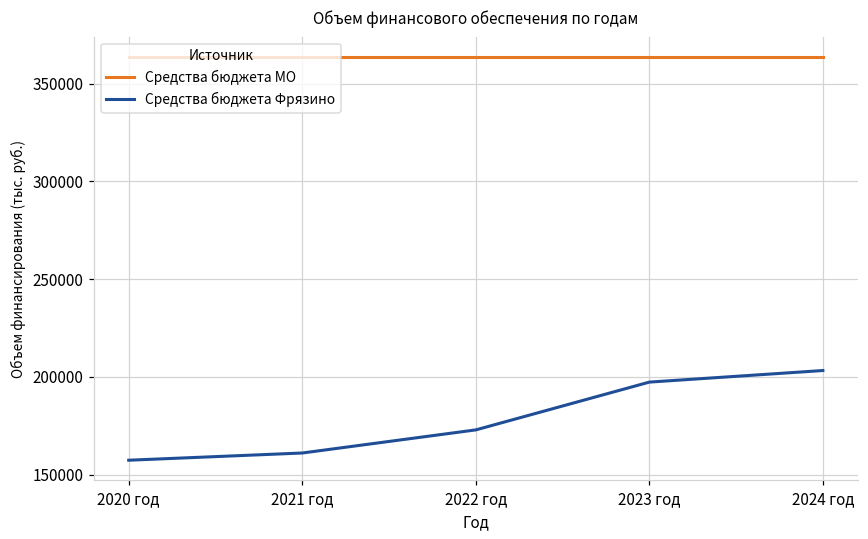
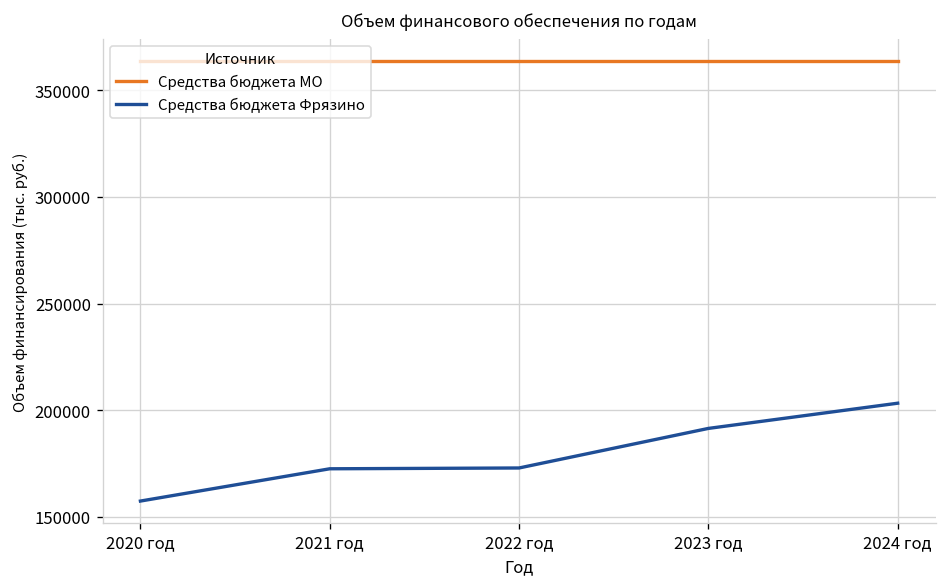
  {
    "Средства бюджета МО": {
      "2022 год": 364000,
      "2023 год": 364000,
      "2024 год": 364000
    },
    "Средства бюджета Фрязино": {
      "2020 год": 157000,
-     "2021 год": 161000,
+     "2021 год": 173000,
      "2022 год": 173000,
-     "2023 год": 197000,
+     "2023 год": 191000,
      "2024 год": 203000
    }
  }
